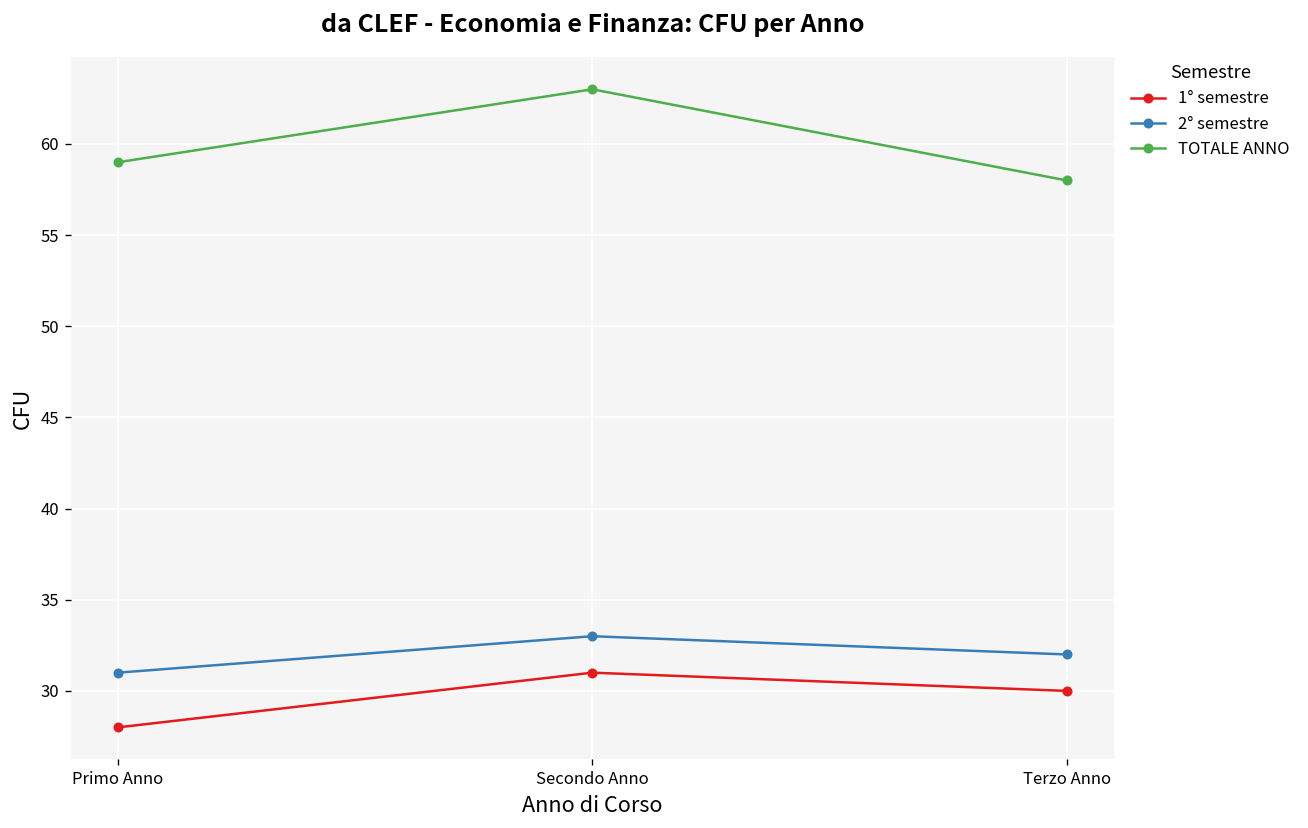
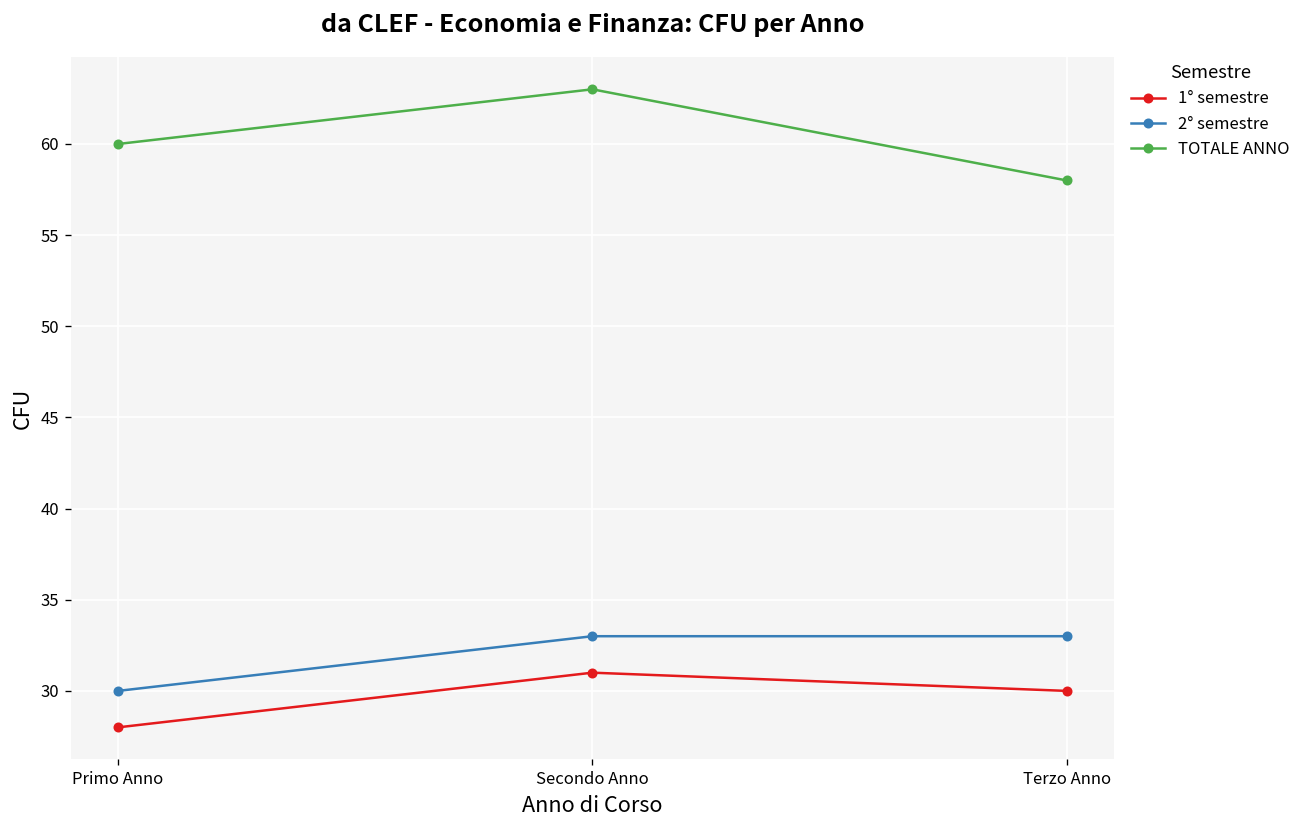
  {
    "1° semestre": {
      "Primo Anno": 28,
      "Secondo Anno": 31,
      "Terzo Anno": 30
    },
    "2° semestre": {
-     "Primo Anno": 31,
+     "Primo Anno": 30,
      "Secondo Anno": 33,
-     "Terzo Anno": 32
+     "Terzo Anno": 33
    },
    "TOTALE ANNO": {
-     "Primo Anno": 59,
+     "Primo Anno": 60,
      "Secondo Anno": 63,
      "Terzo Anno": 58
    }
  }
